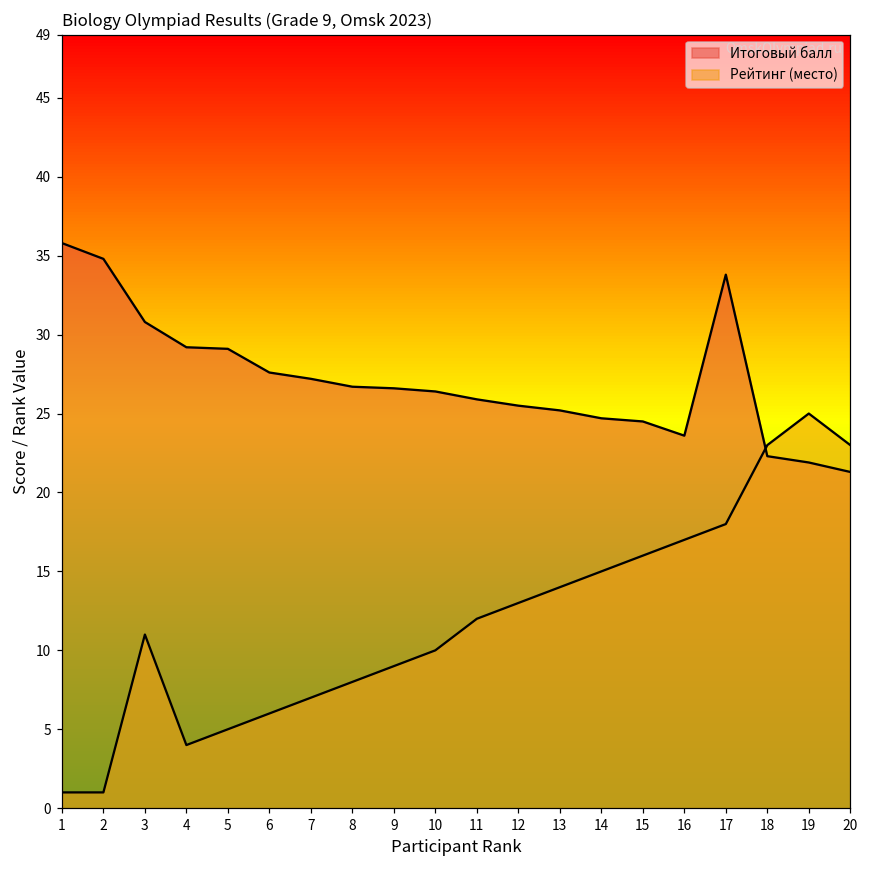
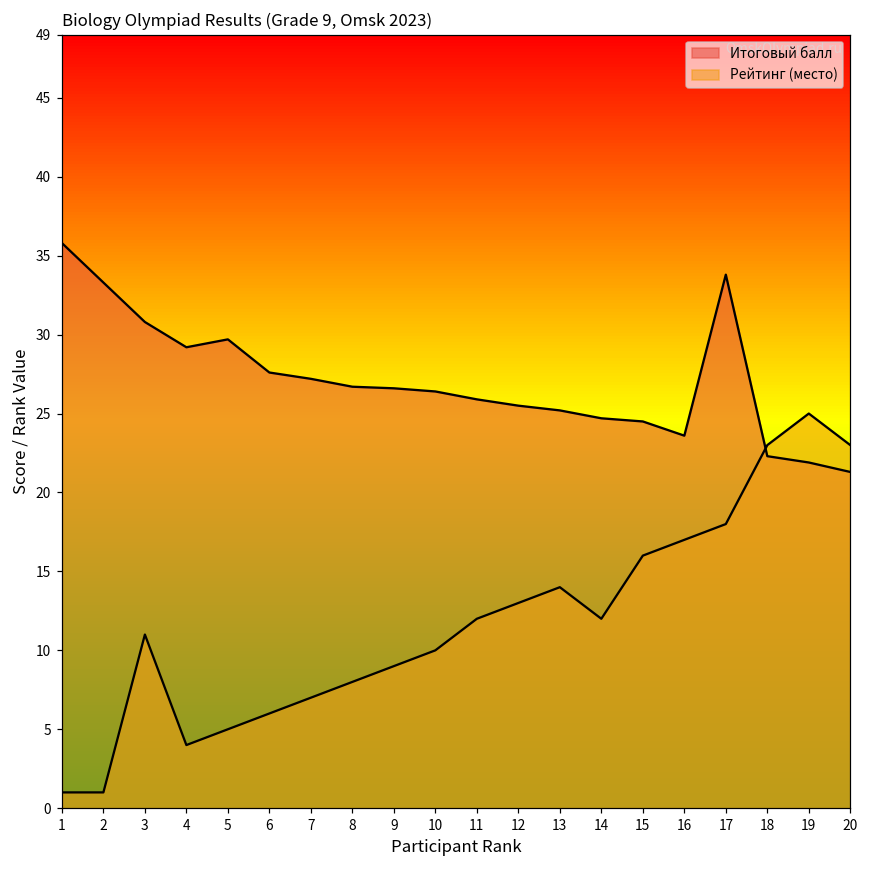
  {
    "Итоговый балл": {
      "1": 35.8,
-     "2": 34.8,
+     "2": 33.3,
      "3": 30.8,
      "4": 29.2,
-     "5": 29.1,
+     "5": 29.7,
      "6": 27.6,
      "7": 27.2,
      "8": 26.7,
      "9": 26.6,
      "10": 26.4,
      "11": 25.9,
      "12": 25.5,
      "13": 25.2,
      "14": 24.7,
      "15": 24.5,
      "16": 23.6,
      "17": 33.8,
      "18": 22.3,
      "19": 21.9,
      "20": 21.3
    },
    "Рейтинг (место)": {
      "1": 1,
      "2": 1,
      "3": 11,
      "4": 4,
      "5": 5,
      "6": 6,
      "7": 7,
      "8": 8,
      "9": 9,
      "10": 10,
      "11": 12,
      "12": 13,
      "13": 14,
-     "14": 15,
+     "14": 12,
      "15": 16,
      "16": 17,
      "17": 18,
      "18": 23,
      "19": 25,
      "20": 23
    }
  }
